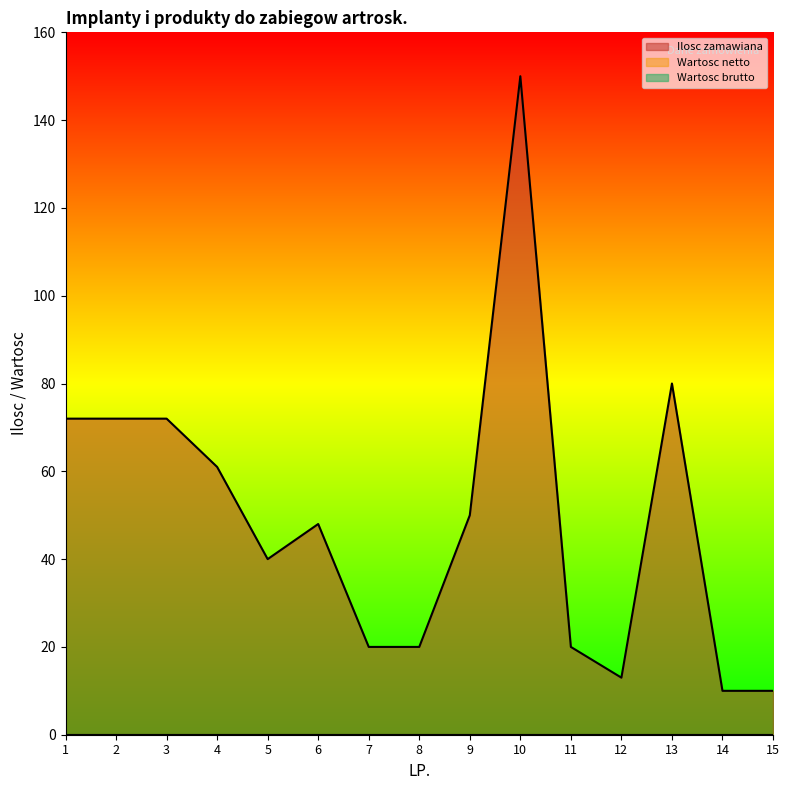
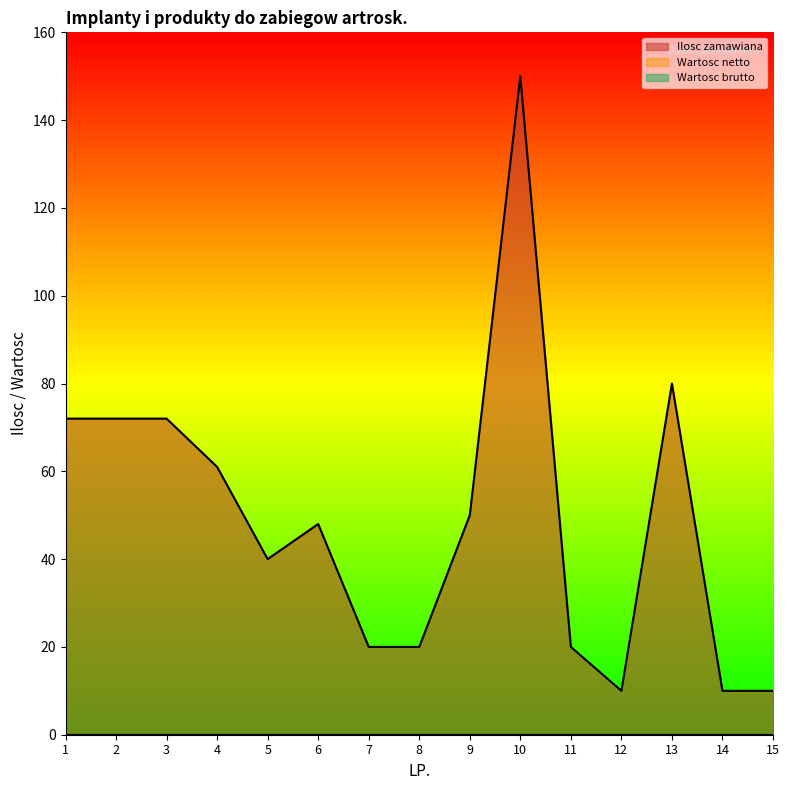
  {
    "Ilosc zamawiana": {
      "1": 72,
      "2": 72,
      "3": 72,
      "4": 61,
      "5": 40,
      "6": 48,
      "7": 20,
      "8": 20,
      "9": 50,
      "10": 150,
      "11": 20,
-     "12": 13,
+     "12": 10,
      "13": 80,
      "14": 10,
      "15": 10
    },
    "Wartosc brutto": {
      "1": 0,
      "2": 0,
      "3": 0,
      "4": 0,
      "5": 0,
      "6": 0,
      "7": 0,
      "8": 0,
      "9": 0,
      "10": 0,
      "11": 0,
      "12": 0,
      "13": 0,
      "14": 0,
      "15": 0
    }
  }
